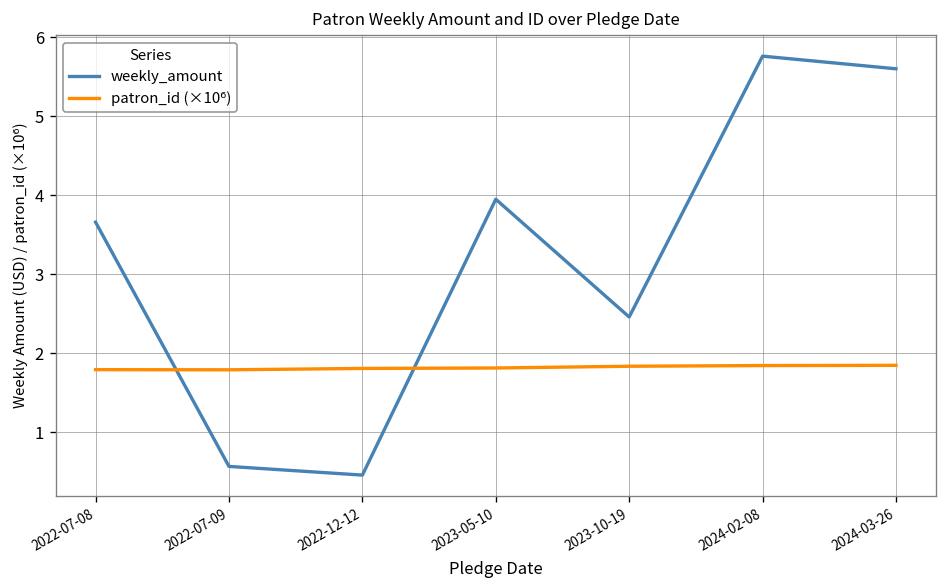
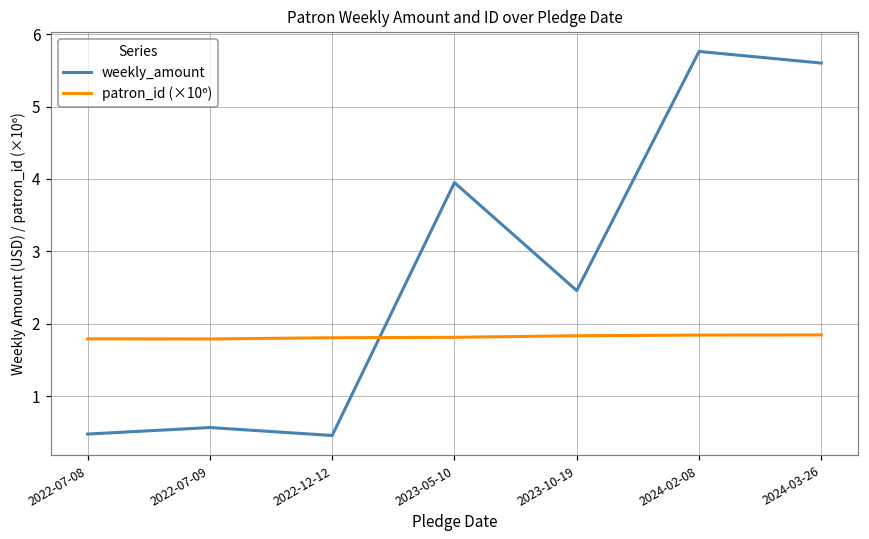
  {
    "weekly_amount": {
-     "2022-07-08": 3.7,
+     "2022-07-08": 0.5,
      "2022-07-09": 0.6,
      "2022-12-12": 0.5,
      "2023-05-10": 4.0,
      "2023-10-19": 2.5,
      "2024-02-08": 5.8,
      "2024-03-26": 5.6
    },
    "patron_id (×10⁶)": {
      "2022-07-08": 1.8,
      "2022-07-09": 1.8,
      "2022-12-12": 1.8,
      "2023-05-10": 1.8,
      "2023-10-19": 1.8,
      "2024-02-08": 1.8,
      "2024-03-26": 1.8
    }
  }
